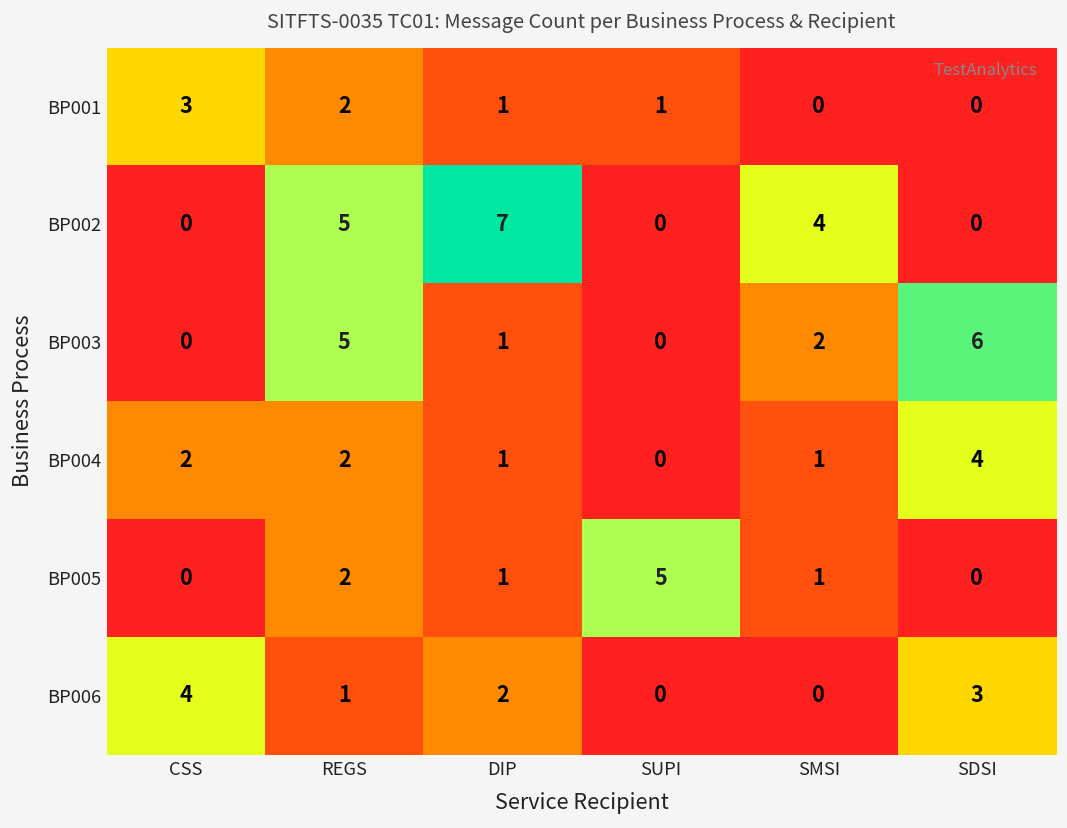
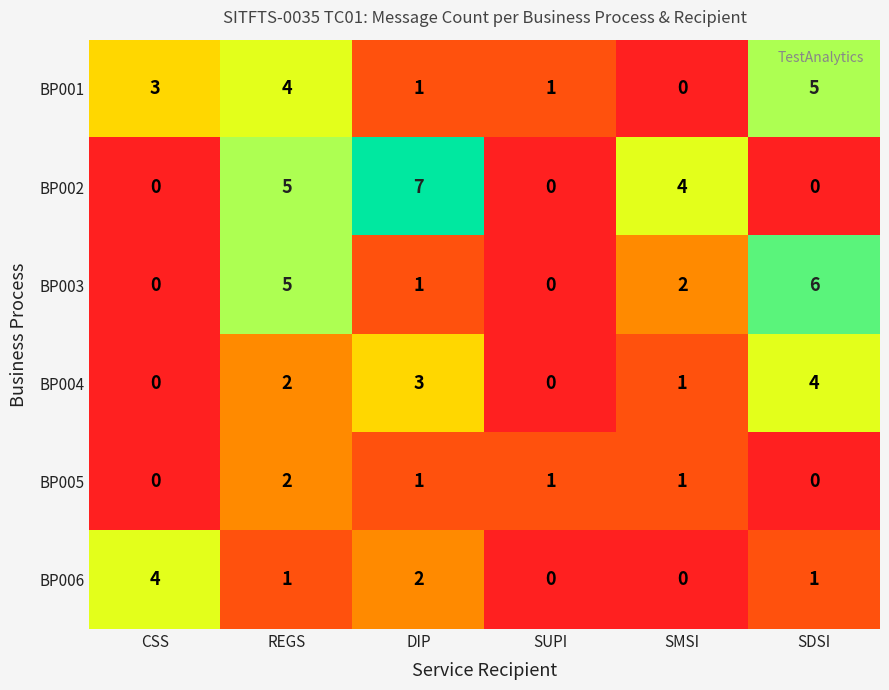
  {
    "BP001": {
      "CSS": 3,
-     "REGS": 2,
+     "REGS": 4,
      "DIP": 1,
      "SUPI": 1,
      "SMSI": 0,
-     "SDSI": 0
+     "SDSI": 5
    },
    "BP002": {
      "CSS": 0,
      "REGS": 5,
      "DIP": 7,
      "SUPI": 0,
      "SMSI": 4,
      "SDSI": 0
    },
    "BP003": {
      "CSS": 0,
      "REGS": 5,
      "DIP": 1,
      "SUPI": 0,
      "SMSI": 2,
      "SDSI": 6
    },
    "BP004": {
-     "CSS": 2,
+     "CSS": 0,
      "REGS": 2,
-     "DIP": 1,
+     "DIP": 3,
      "SUPI": 0,
      "SMSI": 1,
      "SDSI": 4
    },
    "BP005": {
      "CSS": 0,
      "REGS": 2,
      "DIP": 1,
-     "SUPI": 5,
+     "SUPI": 1,
      "SMSI": 1,
      "SDSI": 0
    },
    "BP006": {
      "CSS": 4,
      "REGS": 1,
      "DIP": 2,
      "SUPI": 0,
      "SMSI": 0,
-     "SDSI": 3
+     "SDSI": 1
    }
  }
